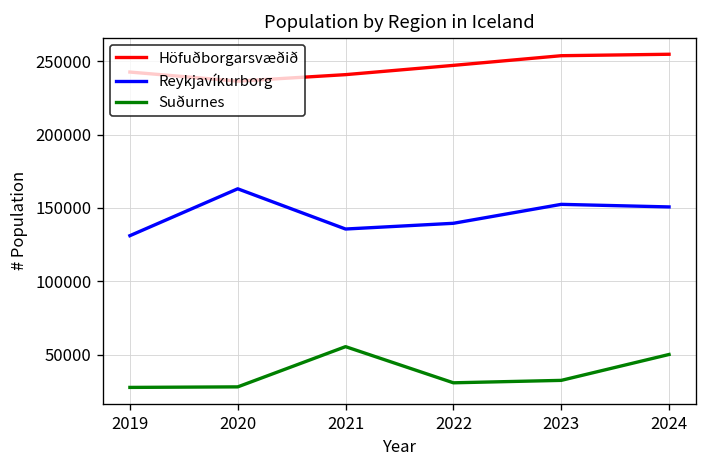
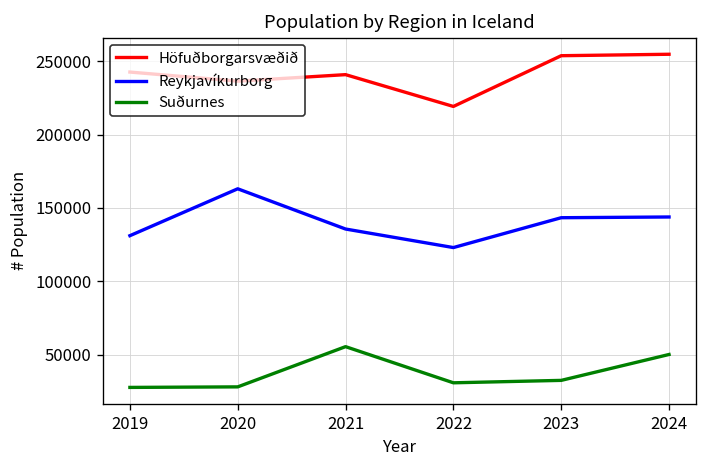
  {
    "Höfuðborgarsvæðið": {
      "2021": 241000,
-     "2022": 247000,
+     "2022": 219000,
      "2023": 254000,
      "2024": 255000
    },
    "Reykjavíkurborg": {
      "2019": 131000,
      "2020": 163000,
      "2021": 136000,
-     "2022": 140000,
-     "2023": 152000,
-     "2024": 151000
+     "2022": 123000,
+     "2023": 143000,
+     "2024": 144000
    },
    "Suðurnes": {
      "2019": 28000,
      "2020": 28000,
      "2021": 56000,
      "2022": 31000,
      "2023": 33000,
      "2024": 50000
    }
  }
